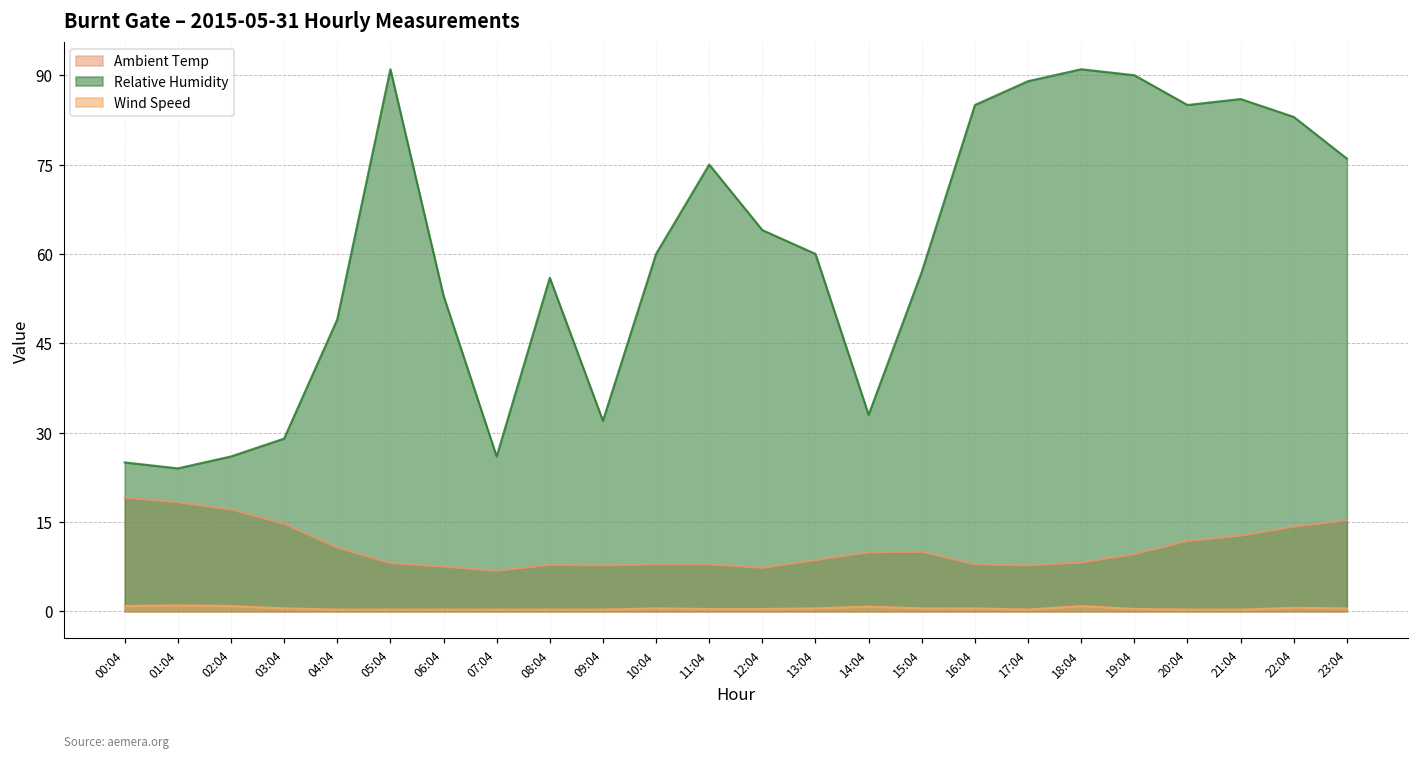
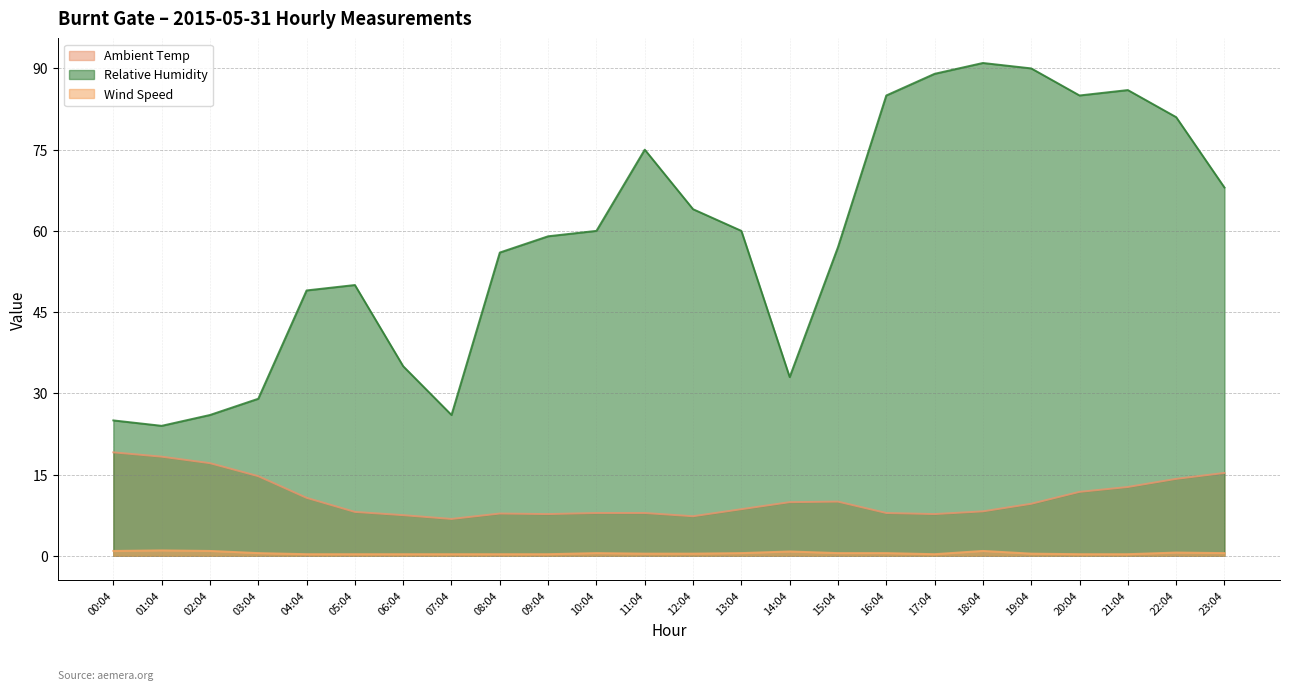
  {
    "Relative Humidity": {
      "00:04": 25,
      "01:04": 24,
      "02:04": 26,
      "03:04": 29,
      "04:04": 49,
-     "05:04": 91,
-     "06:04": 53,
+     "05:04": 50,
+     "06:04": 35,
      "07:04": 26,
      "08:04": 56,
-     "09:04": 32,
+     "09:04": 59,
      "10:04": 60,
      "11:04": 75,
      "12:04": 64,
      "13:04": 60,
      "14:04": 33,
      "15:04": 57,
      "16:04": 85,
      "17:04": 89,
      "18:04": 91,
      "19:04": 90,
      "20:04": 85,
      "21:04": 86,
-     "22:04": 83,
-     "23:04": 76
+     "22:04": 81,
+     "23:04": 68
    }
  }
